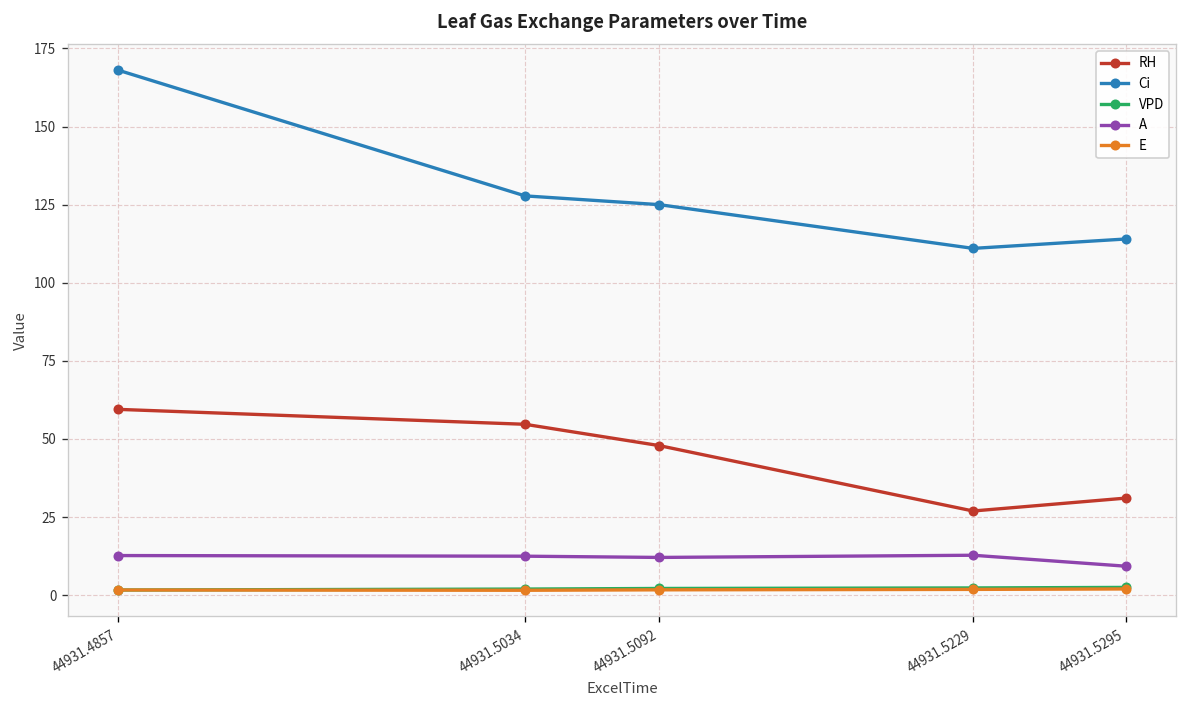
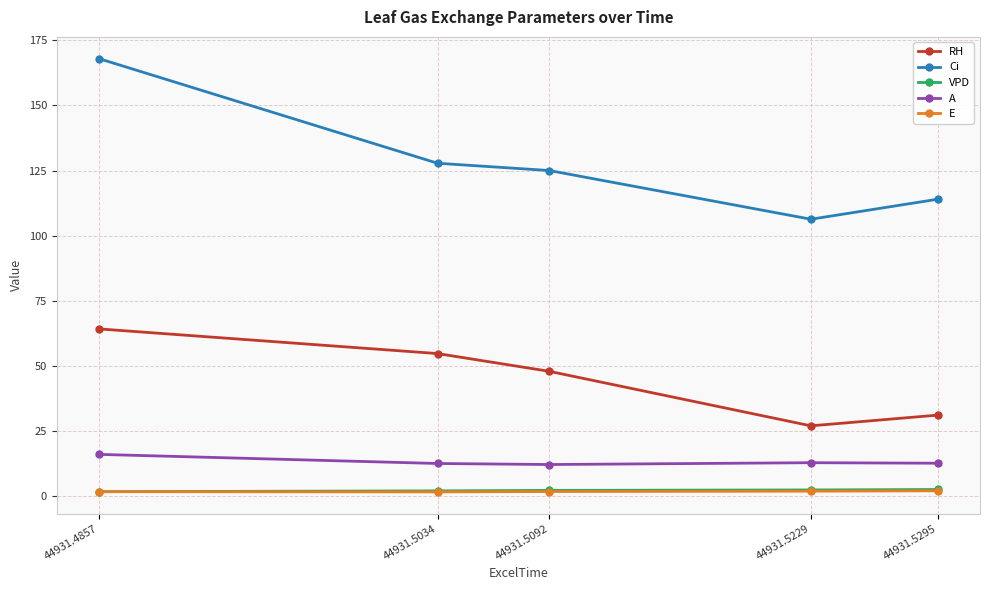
  {
    "RH": {
-     "44931.4857": 59,
+     "44931.4857": 64,
      "44931.5034": 55,
      "44931.5092": 48,
      "44931.5229": 27,
      "44931.5295": 31
    },
    "Ci": {
      "44931.4857": 168,
      "44931.5034": 128,
      "44931.5092": 125,
-     "44931.5229": 111,
+     "44931.5229": 106,
      "44931.5295": 114
    },
    "A": {
-     "44931.4857": 13,
+     "44931.4857": 16,
      "44931.5034": 13,
      "44931.5092": 12,
      "44931.5229": 13,
-     "44931.5295": 9
+     "44931.5295": 13
    }
  }
